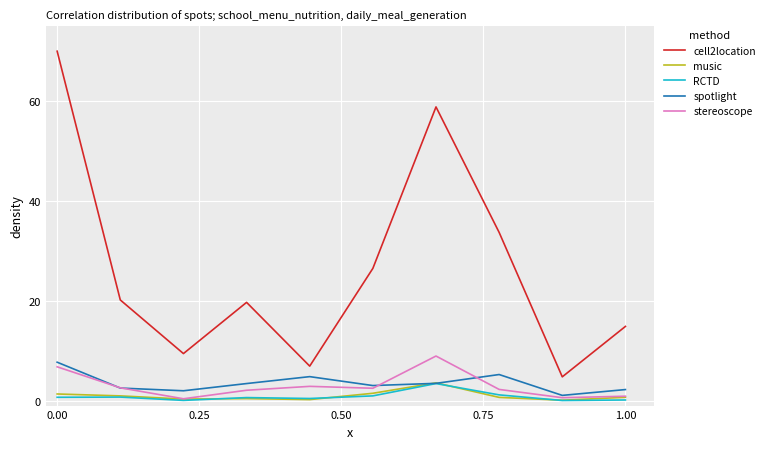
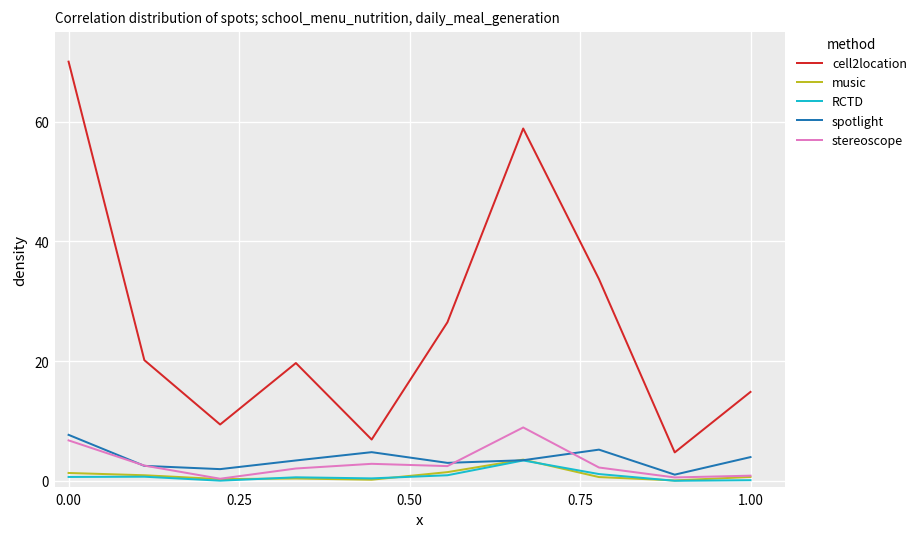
  {
    "cell2location": {
      "0.00": 70,
      "1.00": 15
    },
    "music": {
      "0.00": 1
    },
    "RCTD": {
      "0.00": 1,
      "1.00": 0
    },
    "spotlight": {
      "0.00": 8,
-     "1.00": 2
+     "1.00": 4
    },
    "stereoscope": {
      "0.00": 7
    }
  }
